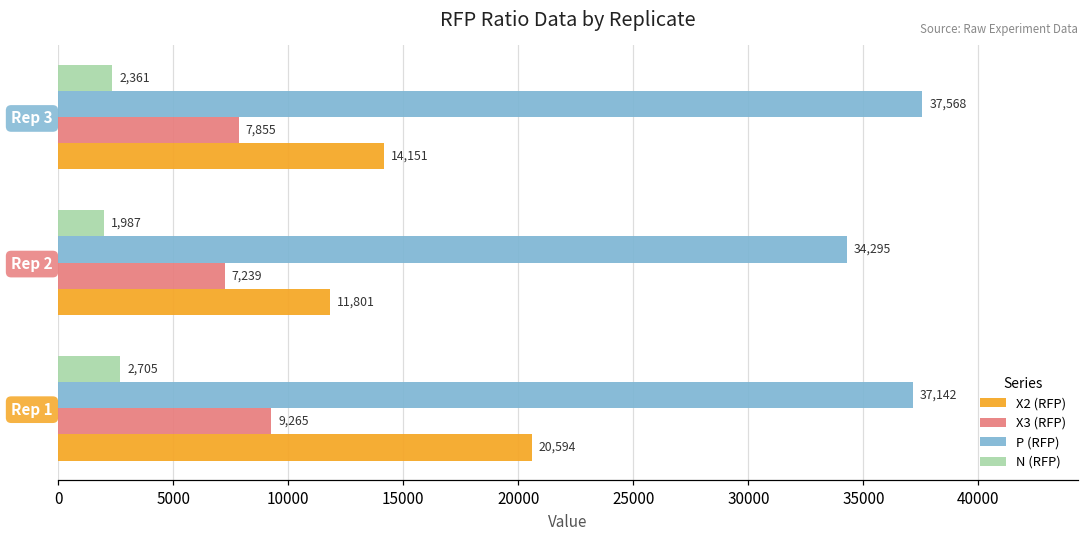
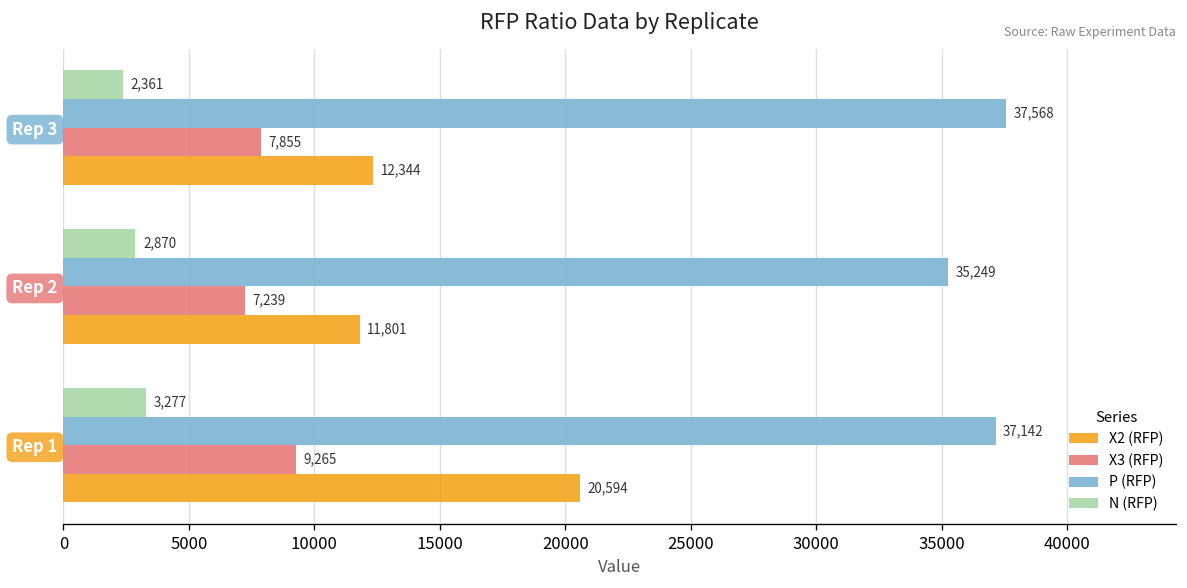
  {
    "X2 (RFP)": {
-     "Rep 3": "14,151",
+     "Rep 3": "12,344",
      "Rep 2": "11,801",
      "Rep 1": "20,594"
    },
    "X3 (RFP)": {
      "Rep 3": "7,855",
      "Rep 2": "7,239",
      "Rep 1": "9,265"
    },
    "P (RFP)": {
      "Rep 3": "37,568",
-     "Rep 2": "34,295",
+     "Rep 2": "35,249",
      "Rep 1": "37,142"
    },
    "N (RFP)": {
      "Rep 3": "2,361",
-     "Rep 2": "1,987",
-     "Rep 1": "2,705"
+     "Rep 2": "2,870",
+     "Rep 1": "3,277"
    }
  }
